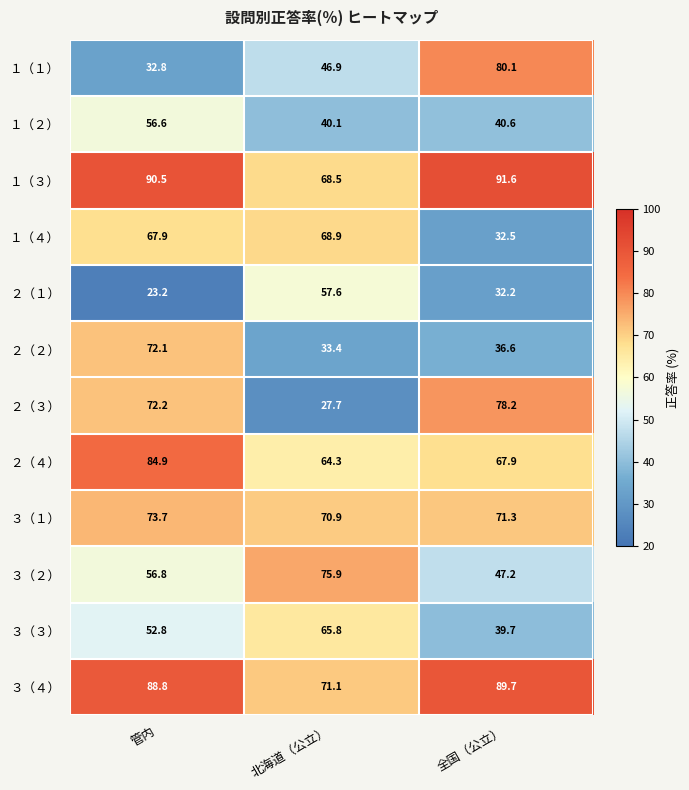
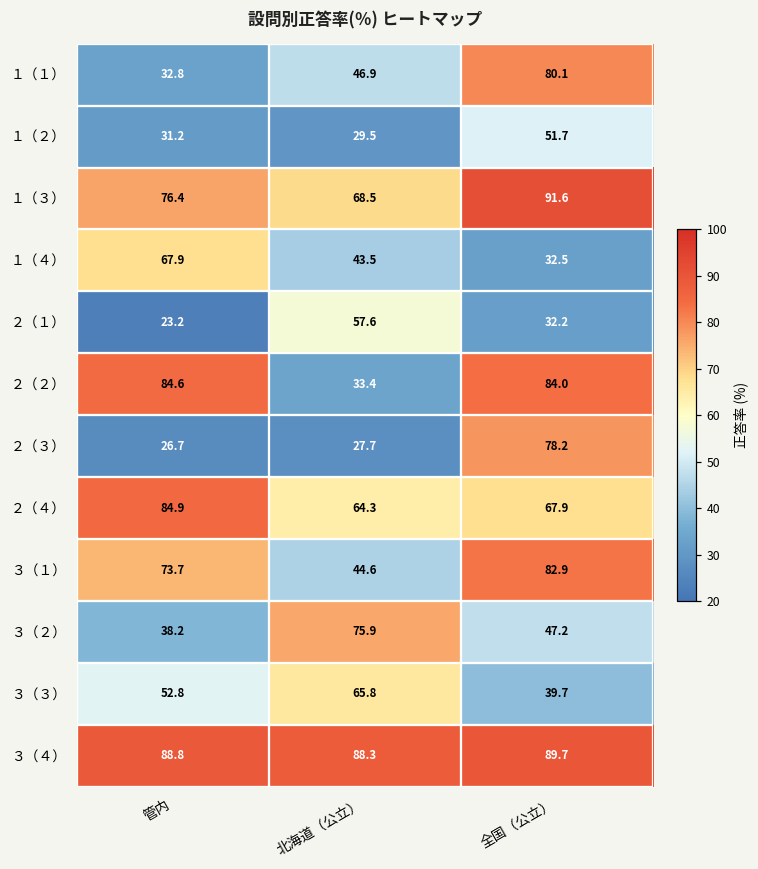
  {
    "１（１）": {
      "管内": 32.8,
      "北海道（公立）": 46.9,
      "全国（公立）": 80.1
    },
    "１（２）": {
-     "管内": 56.6,
-     "北海道（公立）": 40.1,
-     "全国（公立）": 40.6
+     "管内": 31.2,
+     "北海道（公立）": 29.5,
+     "全国（公立）": 51.7
    },
    "１（３）": {
-     "管内": 90.5,
+     "管内": 76.4,
      "北海道（公立）": 68.5,
      "全国（公立）": 91.6
    },
    "１（４）": {
      "管内": 67.9,
-     "北海道（公立）": 68.9,
+     "北海道（公立）": 43.5,
      "全国（公立）": 32.5
    },
    "２（１）": {
      "管内": 23.2,
      "北海道（公立）": 57.6,
      "全国（公立）": 32.2
    },
    "２（２）": {
-     "管内": 72.1,
+     "管内": 84.6,
      "北海道（公立）": 33.4,
-     "全国（公立）": 36.6
+     "全国（公立）": 84.0
    },
    "２（３）": {
-     "管内": 72.2,
+     "管内": 26.7,
      "北海道（公立）": 27.7,
      "全国（公立）": 78.2
    },
    "２（４）": {
      "管内": 84.9,
      "北海道（公立）": 64.3,
      "全国（公立）": 67.9
    },
    "３（１）": {
      "管内": 73.7,
-     "北海道（公立）": 70.9,
-     "全国（公立）": 71.3
+     "北海道（公立）": 44.6,
+     "全国（公立）": 82.9
    },
    "３（２）": {
-     "管内": 56.8,
+     "管内": 38.2,
      "北海道（公立）": 75.9,
      "全国（公立）": 47.2
    },
    "３（３）": {
      "管内": 52.8,
      "北海道（公立）": 65.8,
      "全国（公立）": 39.7
    },
    "３（４）": {
      "管内": 88.8,
-     "北海道（公立）": 71.1,
+     "北海道（公立）": 88.3,
      "全国（公立）": 89.7
    }
  }
